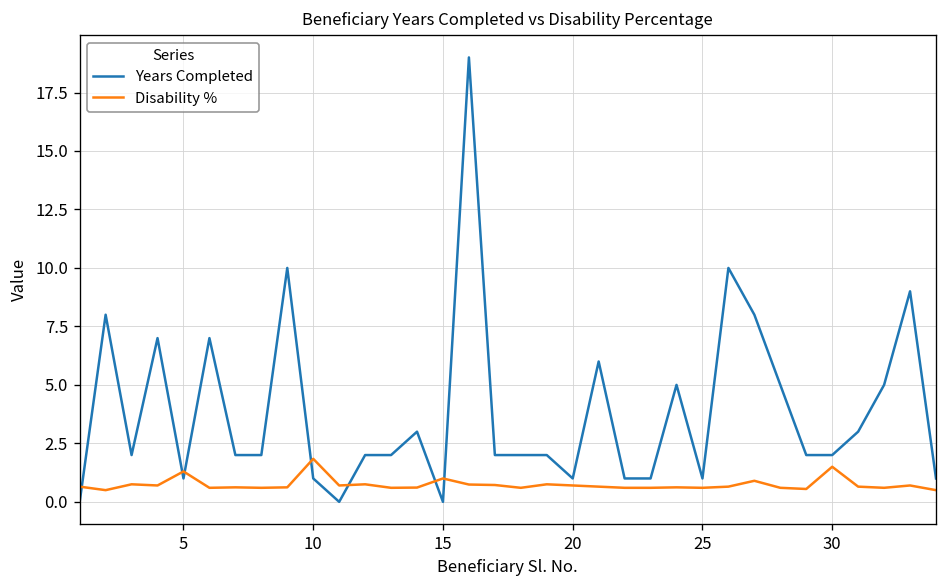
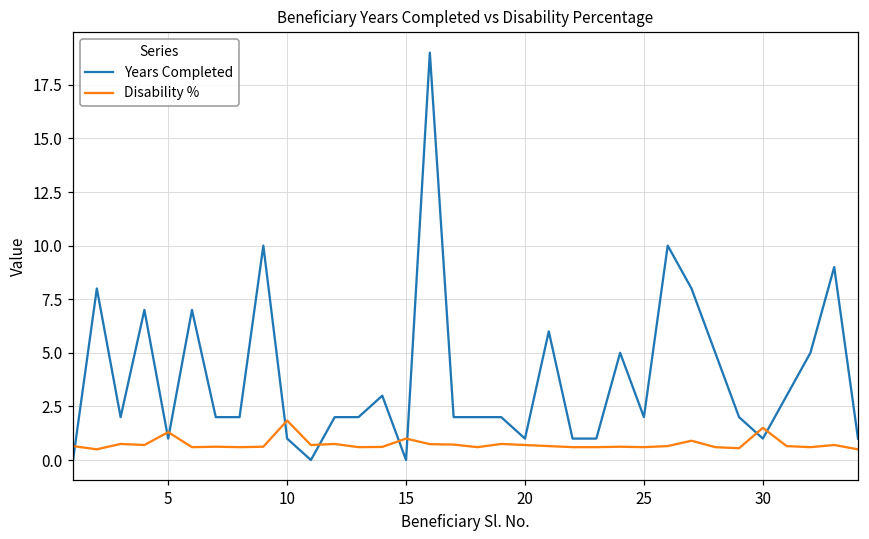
  {
    "Years Completed": {
      "5": 1,
      "10": 1,
      "15": 0,
      "20": 1,
-     "25": 1,
-     "30": 2
+     "25": 2,
+     "30": 1
    },
    "Disability %": {
      "5": 1.3,
      "10": 1.8,
      "15": 1,
      "20": 0.7,
      "25": 0.6,
      "30": 1.5
    }
  }
